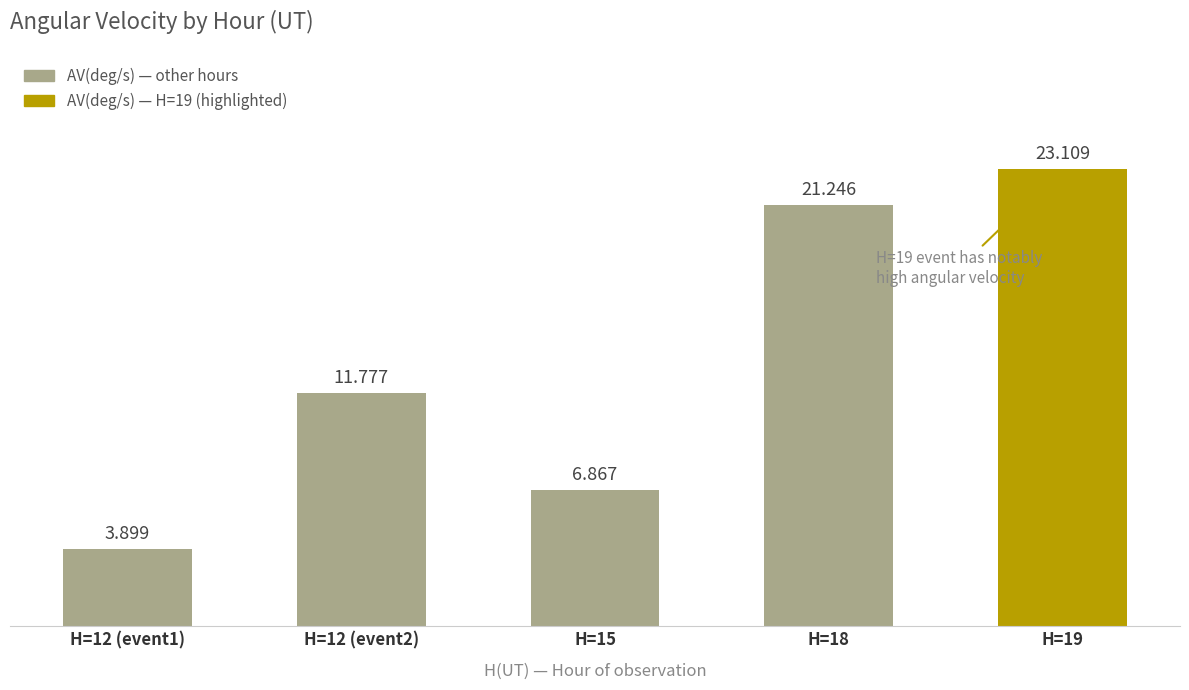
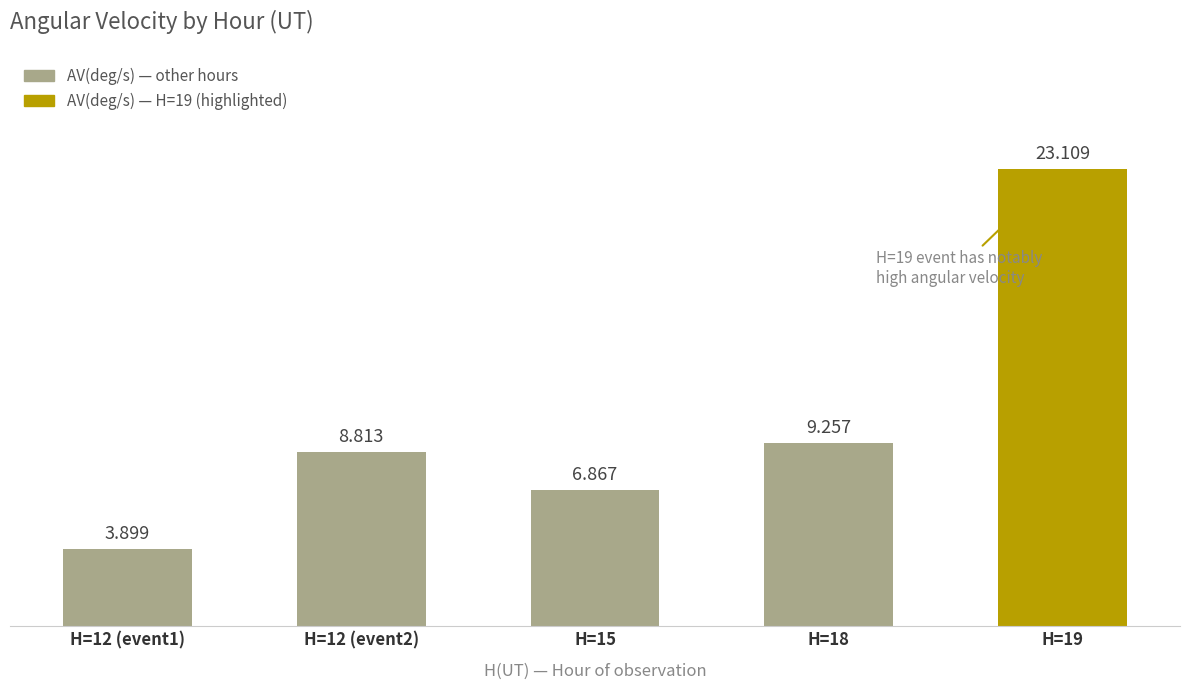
  {
    "H=12 (event1)": 3.899,
-   "H=12 (event2)": 11.777,
+   "H=12 (event2)": 8.813,
    "H=15": 6.867,
-   "H=18": 21.246,
+   "H=18": 9.257,
    "H=19": 23.109
  }
